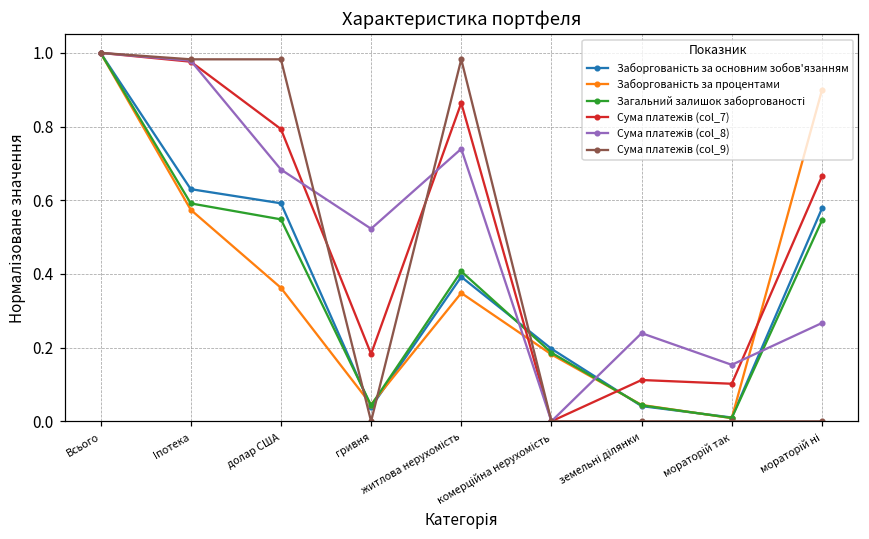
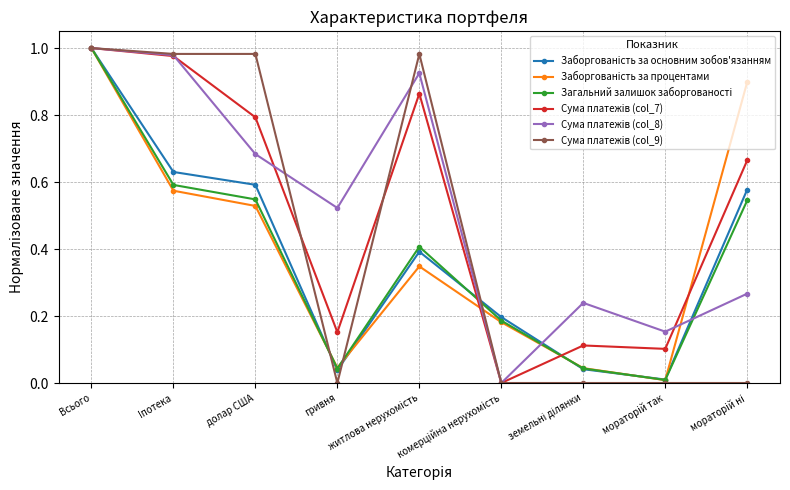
  {
    "Заборгованість за основним зобов'язанням": {
      "Іпотека": 0.63,
      "долар США": 0.59,
      "житлова нерухомість": 0.39,
      "комерційна нерухомість": 0.20,
      "мораторій ні": 0.58
    },
    "Заборгованість за процентами": {
      "Іпотека": 0.57,
-     "долар США": 0.36,
+     "долар США": 0.53,
      "житлова нерухомість": 0.35
    },
    "Загальний залишок заборгованості": {
      "Іпотека": 0.59,
      "долар США": 0.55,
      "житлова нерухомість": 0.41,
      "мораторій ні": 0.55
    },
    "Сума платежів (col_7)": {
      "долар США": 0.79,
-     "гривня": 0.18,
+     "гривня": 0.15,
      "житлова нерухомість": 0.86,
      "земельні ділянки": 0.11,
      "мораторій так": 0.10,
      "мораторій ні": 0.66
    },
    "Сума платежів (col_8)": {
      "долар США": 0.68,
      "гривня": 0.52,
-     "житлова нерухомість": 0.74,
+     "житлова нерухомість": 0.93,
      "земельні ділянки": 0.24,
      "мораторій так": 0.15,
      "мораторій ні": 0.27
    },
    "Сума платежів (col_9)": {
      "долар США": 0.98,
      "гривня": 0.00,
      "житлова нерухомість": 0.98,
      "земельні ділянки": 0.00,
      "мораторій так": 0.00,
      "мораторій ні": 0.00
    }
  }
